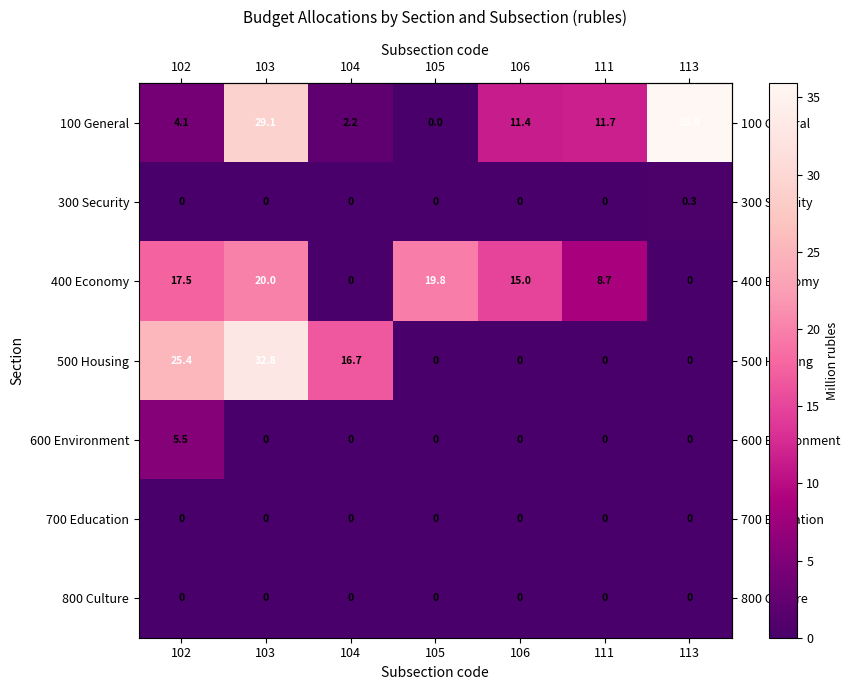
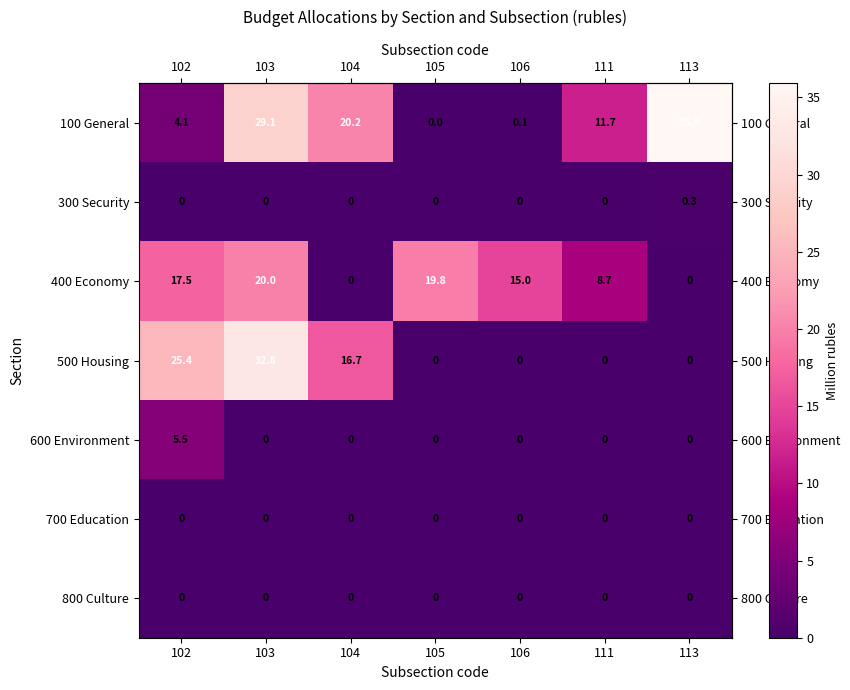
  {
    "100 General": {
      "102": 4.1,
      "103": 29.1,
-     "104": 2.2,
+     "104": 20.2,
      "105": 0.0,
-     "106": 11.4,
+     "106": 0.1,
      "111": 11.7
    },
    "300 Security": {
      "102": 0,
      "103": 0,
      "104": 0,
      "105": 0,
      "106": 0,
      "111": 0,
      "113": 0.3
    },
    "400 Economy": {
      "102": 17.5,
      "103": 20.0,
      "104": 0,
      "105": 19.8,
      "106": 15.0,
      "111": 8.7,
      "113": 0
    },
    "500 Housing": {
      "102": 25.4,
      "104": 16.7,
      "105": 0,
      "106": 0,
      "111": 0,
      "113": 0
    },
    "600 Environment": {
      "102": 5.5,
      "103": 0,
      "104": 0,
      "105": 0,
      "106": 0,
      "111": 0,
      "113": 0
    },
    "700 Education": {
      "102": 0,
      "103": 0,
      "104": 0,
      "105": 0,
      "106": 0,
      "111": 0,
      "113": 0
    },
    "800 Culture": {
      "102": 0,
      "103": 0,
      "104": 0,
      "105": 0,
      "106": 0,
      "111": 0,
      "113": 0
    }
  }
